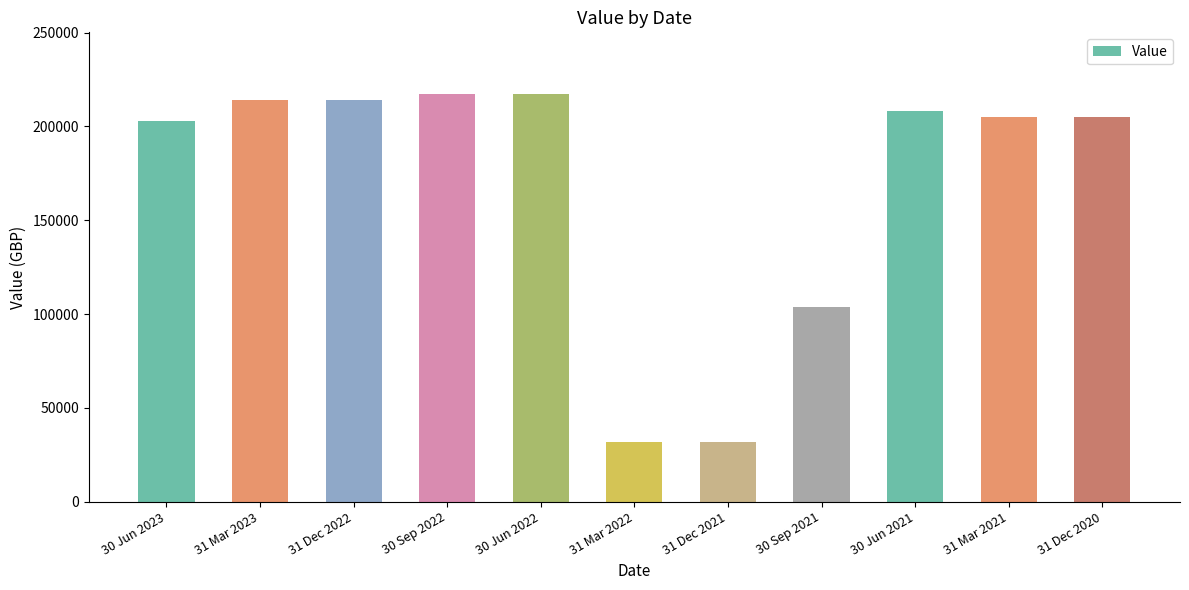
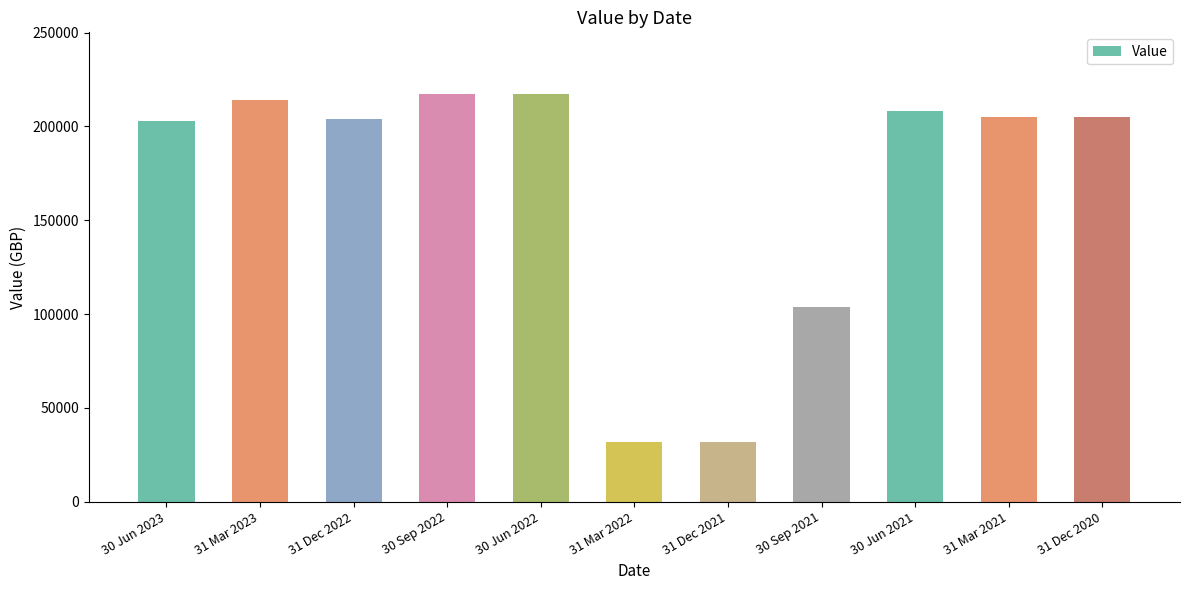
  {
    "30 Jun 2023": 203000,
    "31 Mar 2023": 214000,
-   "31 Dec 2022": 214000,
+   "31 Dec 2022": 204000,
    "30 Sep 2022": 217000,
    "30 Jun 2022": 217000,
    "31 Mar 2022": 32000,
    "31 Dec 2021": 32000,
    "30 Sep 2021": 104000,
    "30 Jun 2021": 208000,
    "31 Mar 2021": 205000,
    "31 Dec 2020": 205000
  }
